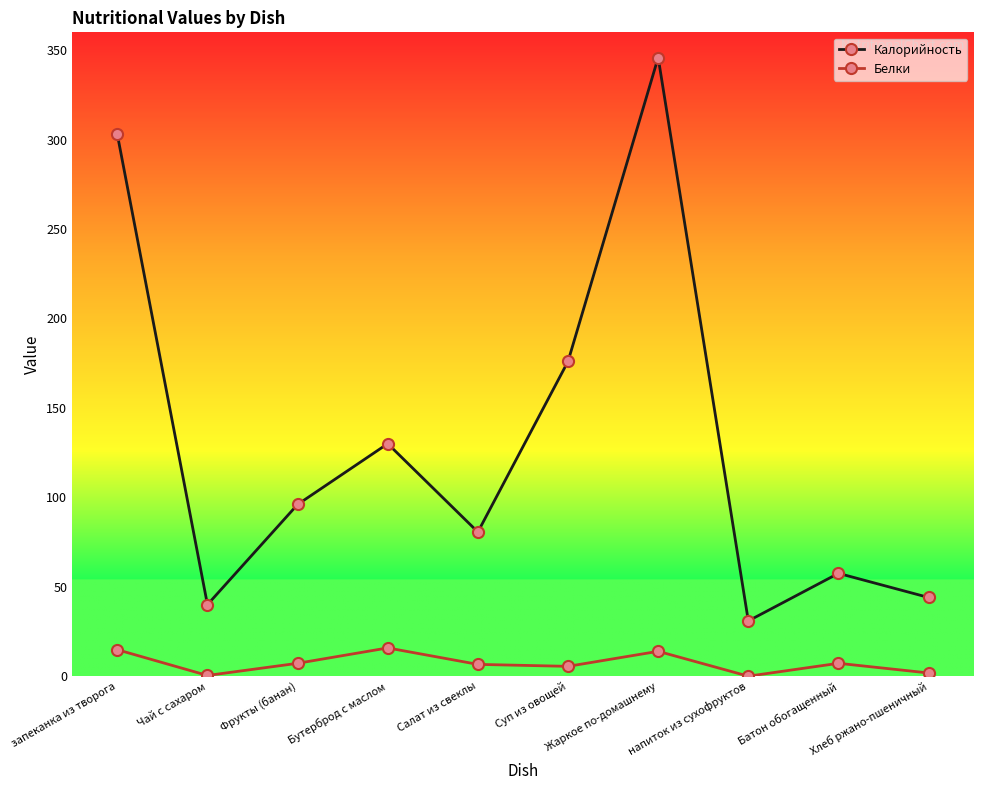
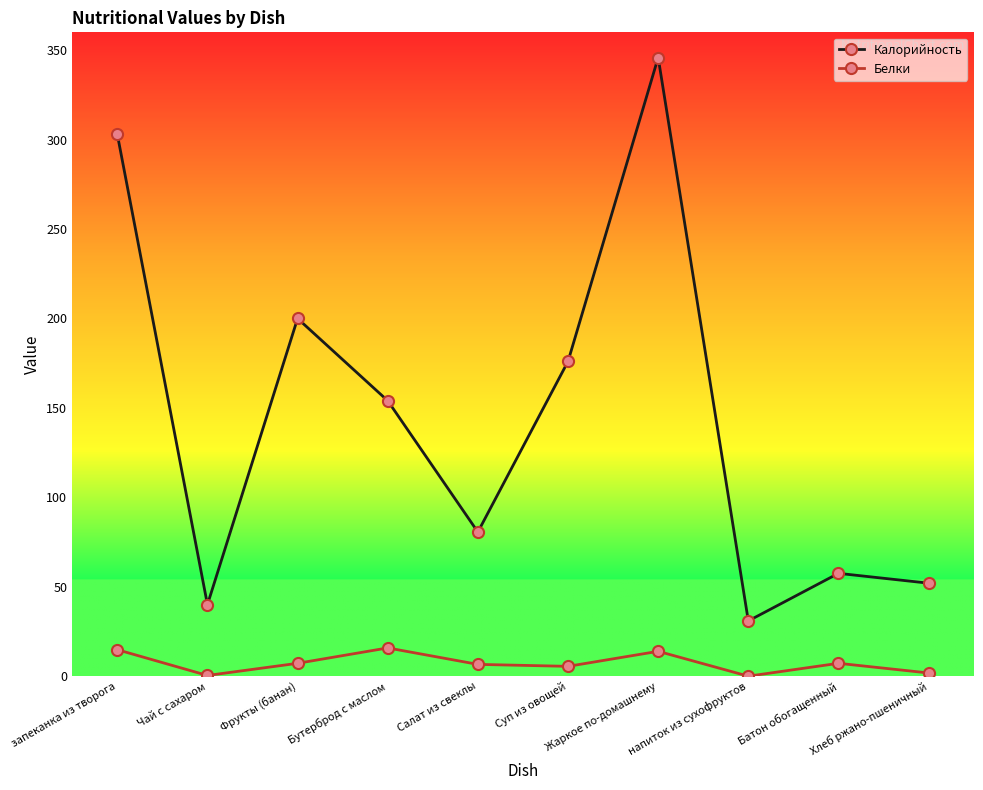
  {
    "Калорийность": {
      "запеканка из творога": 303,
      "Чай с сахаром": 40,
-     "Фрукты (банан)": 96,
-     "Бутерброд с маслом": 130,
+     "Фрукты (банан)": 200,
+     "Бутерброд с маслом": 154,
      "Салат из свеклы": 81,
      "Суп из овощей": 176,
      "Жаркое по-домашнему": 346,
      "напиток из сухофруктов": 31,
      "Батон обогащенный": 58,
-     "Хлеб ржано-пшеничный": 44
+     "Хлеб ржано-пшеничный": 52
    },
    "Белки": {
      "запеканка из творога": 15,
      "Чай с сахаром": 0,
      "Фрукты (банан)": 7,
      "Бутерброд с маслом": 16,
      "Салат из свеклы": 7,
      "Суп из овощей": 6,
      "Жаркое по-домашнему": 14,
      "напиток из сухофруктов": 0,
      "Батон обогащенный": 7,
      "Хлеб ржано-пшеничный": 2
    }
  }
